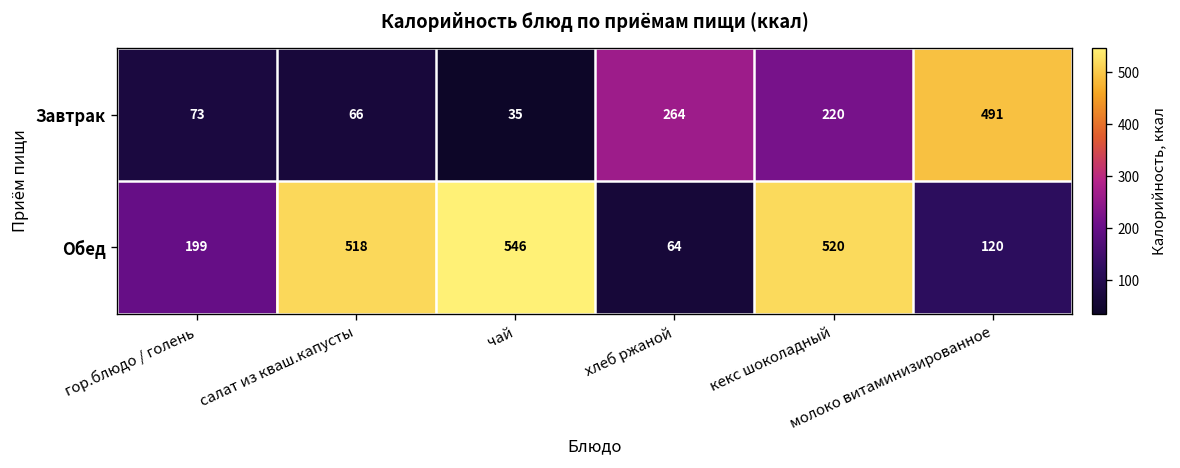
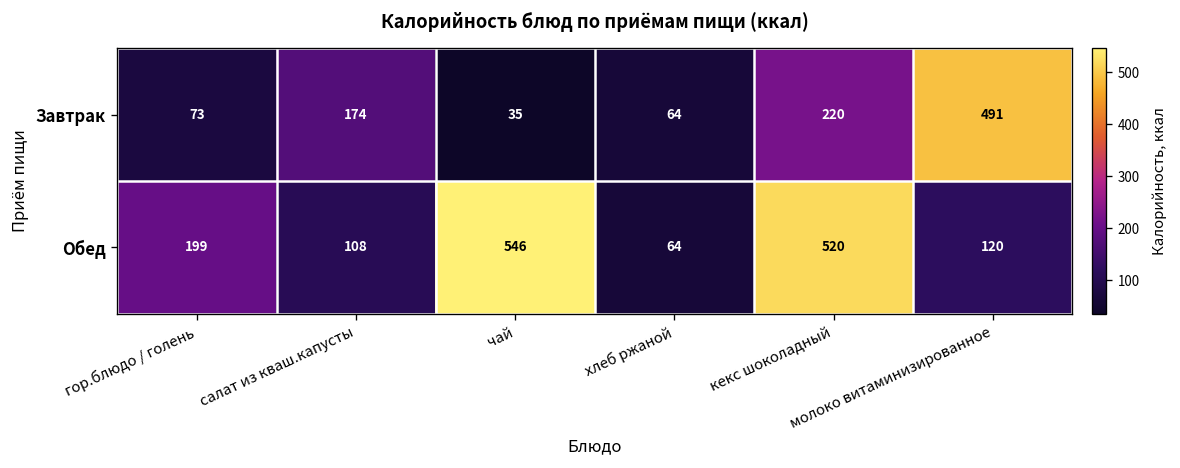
  {
    "Завтрак": {
      "гор.блюдо / голень": 73,
-     "салат из кваш.капусты": 66,
+     "салат из кваш.капусты": 174,
      "чай": 35,
-     "хлеб ржаной": 264,
+     "хлеб ржаной": 64,
      "кекс шоколадный": 220,
      "молоко витаминизированное": 491
    },
    "Обед": {
      "гор.блюдо / голень": 199,
-     "салат из кваш.капусты": 518,
+     "салат из кваш.капусты": 108,
      "чай": 546,
      "хлеб ржаной": 64,
      "кекс шоколадный": 520,
      "молоко витаминизированное": 120
    }
  }
